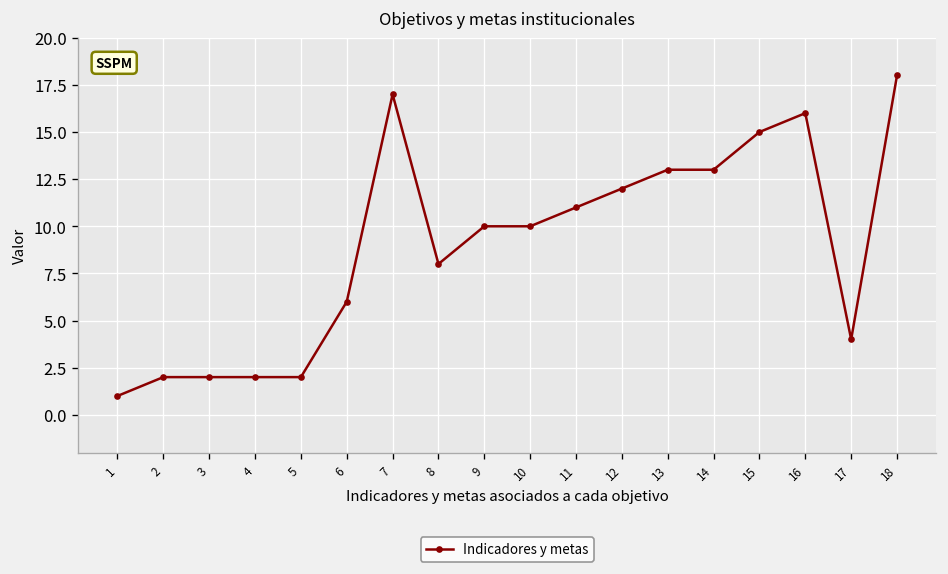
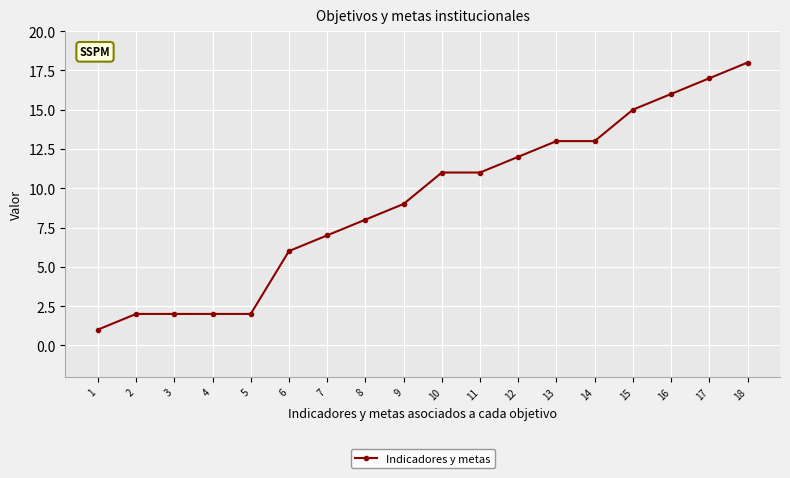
  {
    "1": 1,
    "2": 2,
    "3": 2,
    "4": 2,
    "5": 2,
    "6": 6,
-   "7": 17,
+   "7": 7,
    "8": 8,
-   "9": 10,
-   "10": 10,
+   "9": 9,
+   "10": 11,
    "11": 11,
    "12": 12,
    "13": 13,
    "14": 13,
    "15": 15,
    "16": 16,
-   "17": 4,
+   "17": 17,
    "18": 18
  }
